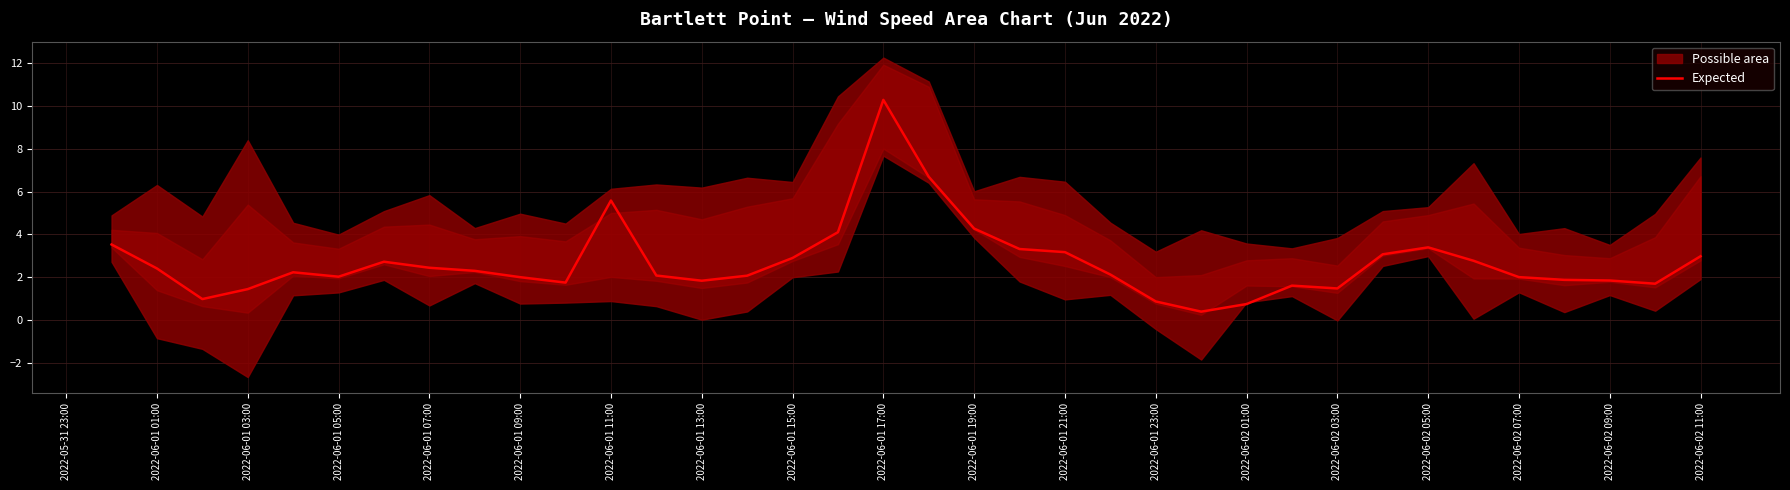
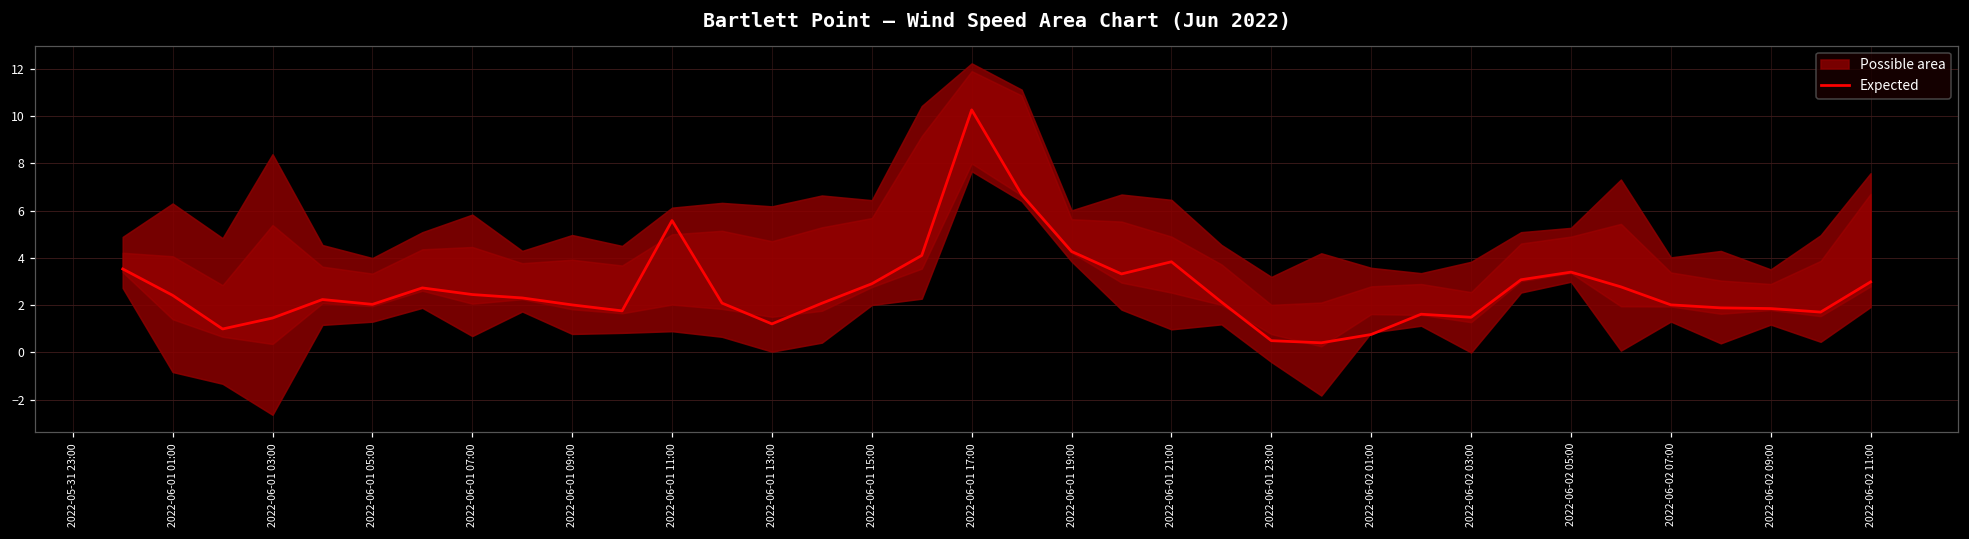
  {
    "Expected": {
      "2022-06-01 01:00": 2.4,
      "2022-06-01 03:00": 1.5,
      "2022-06-01 05:00": 2.0,
      "2022-06-01 07:00": 2.4,
      "2022-06-01 09:00": 2.0,
      "2022-06-01 11:00": 5.6,
-     "2022-06-01 13:00": 1.8,
+     "2022-06-01 13:00": 1.2,
      "2022-06-01 15:00": 2.9,
      "2022-06-01 17:00": 10.3,
      "2022-06-01 19:00": 4.3,
-     "2022-06-01 21:00": 3.2,
-     "2022-06-01 23:00": 0.9,
+     "2022-06-01 21:00": 3.8,
+     "2022-06-01 23:00": 0.5,
      "2022-06-02 01:00": 0.8,
      "2022-06-02 03:00": 1.5,
      "2022-06-02 05:00": 3.4,
      "2022-06-02 07:00": 2.0,
      "2022-06-02 09:00": 1.9,
      "2022-06-02 11:00": 3.0
    }
  }
